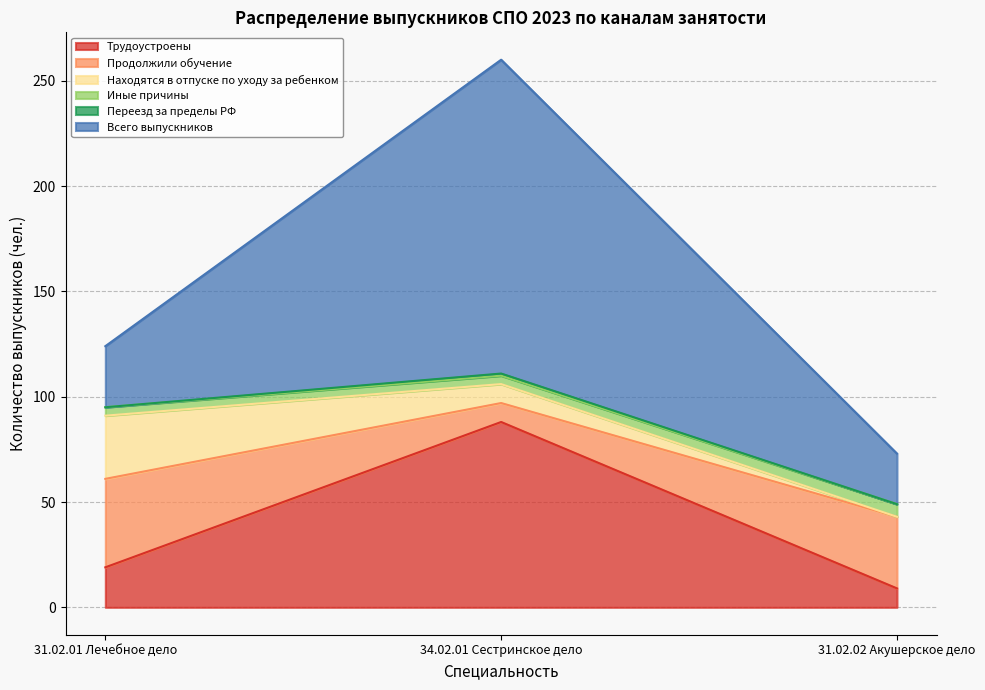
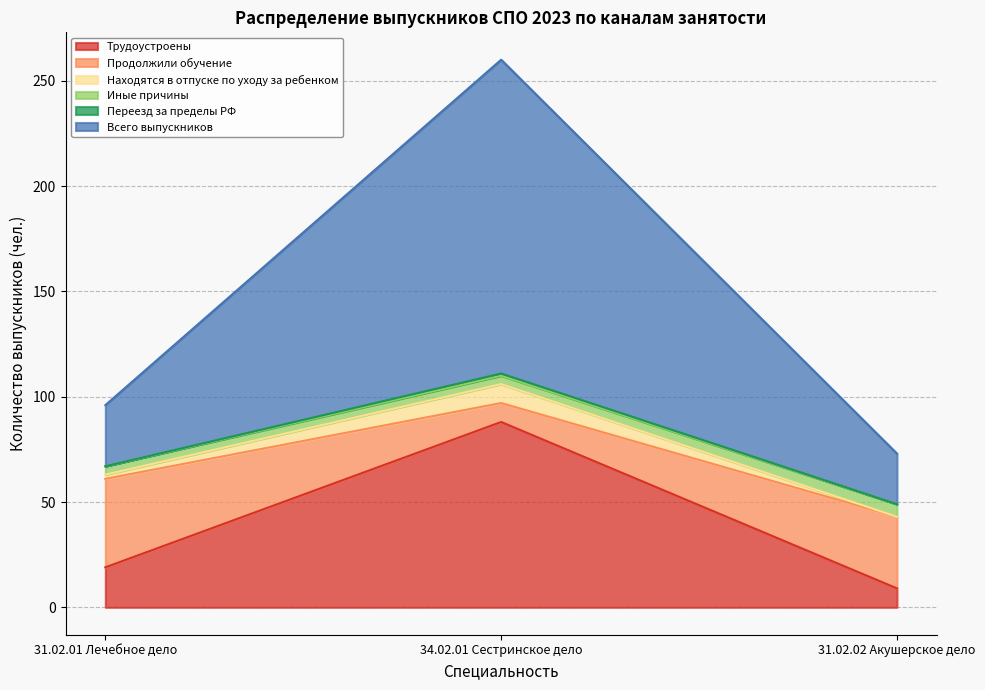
  {
    "Трудоустроены": {
      "31.02.01 Лечебное дело": 19,
      "34.02.01 Сестринское дело": 88,
      "31.02.02 Акушерское дело": 9
    },
    "Продолжили обучение": {
      "31.02.01 Лечебное дело": 42,
      "34.02.01 Сестринское дело": 9
    },
    "Находятся в отпуске по уходу за ребенком": {
-     "31.02.01 Лечебное дело": 30,
+     "31.02.01 Лечебное дело": 2,
      "34.02.01 Сестринское дело": 9
    },
    "Всего выпускников": {
      "31.02.01 Лечебное дело": 29,
      "34.02.01 Сестринское дело": 149,
      "31.02.02 Акушерское дело": 24
    }
  }
